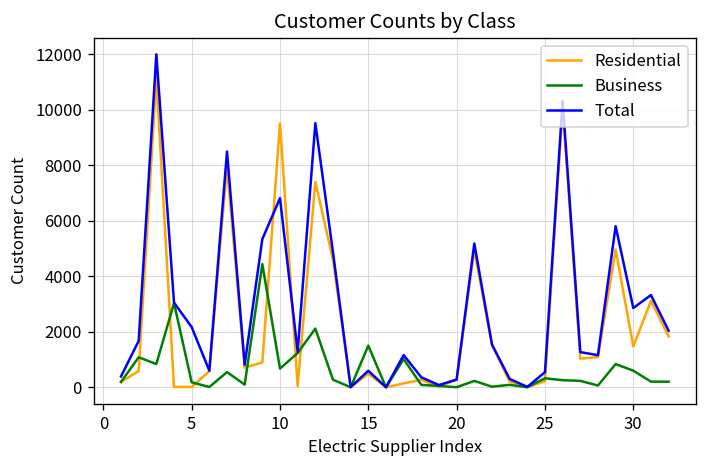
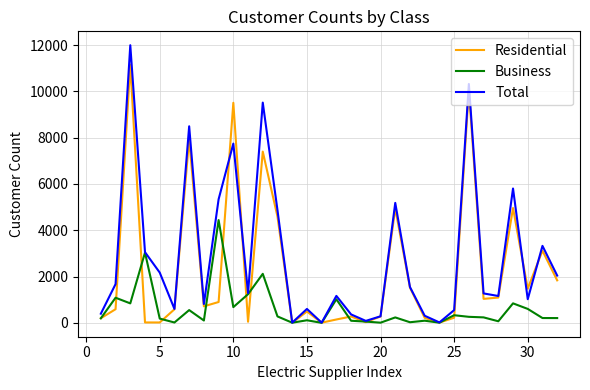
  {
    "Residential": {
      "5": 0,
      "10": 9500,
      "30": 1500
    },
    "Business": {
      "5": 200,
      "10": 700,
-     "15": 1500,
+     "15": 100,
      "20": 0,
      "30": 600
    },
    "Total": {
      "5": 2200,
-     "10": 6800,
+     "10": 7700,
      "25": 600,
-     "30": 2900
+     "30": 1000
    }
  }
